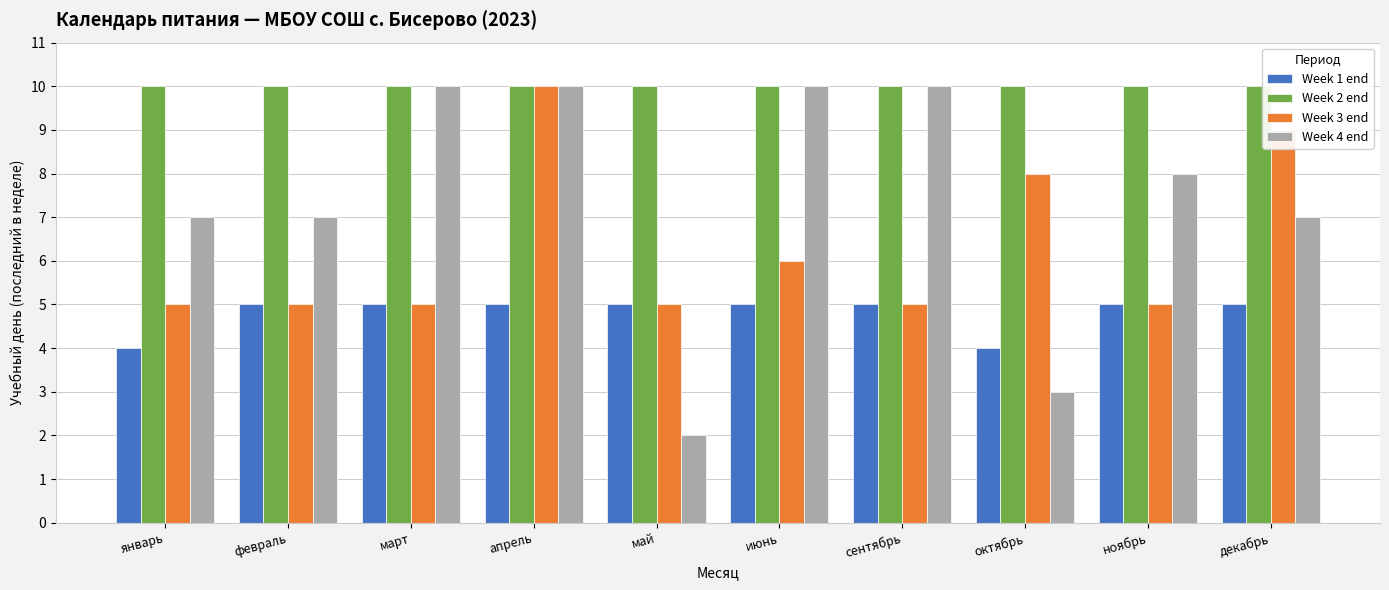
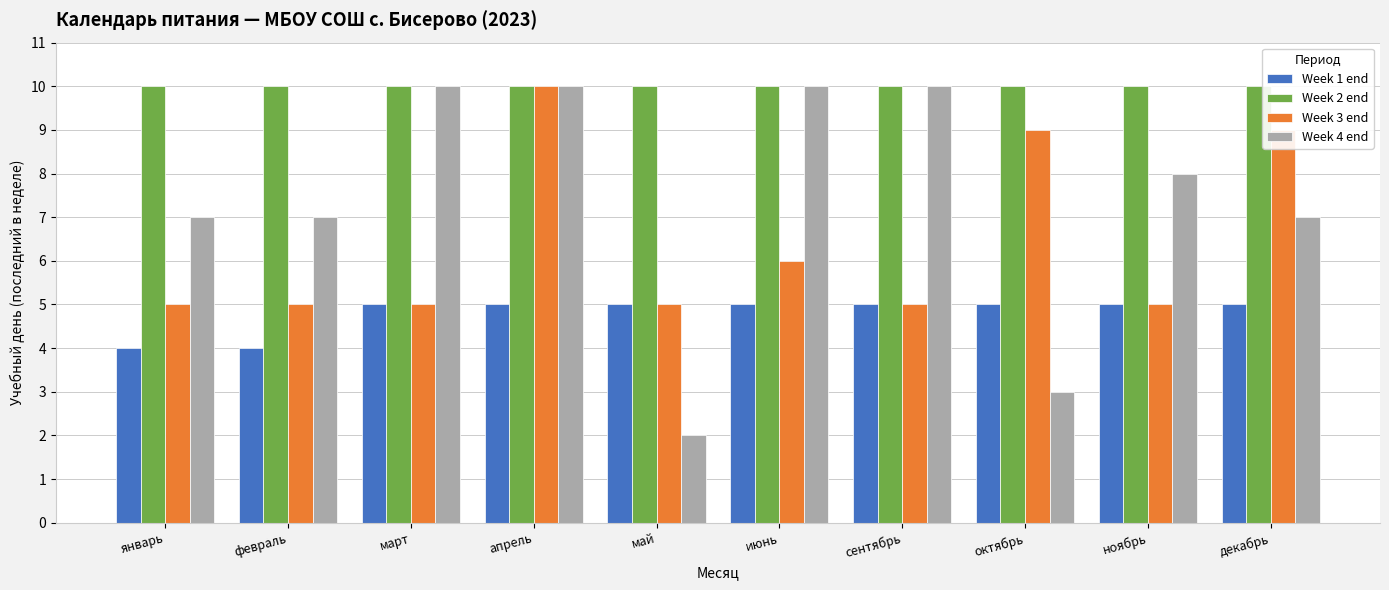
  {
    "Week 1 end": {
      "январь": 4,
-     "февраль": 5,
+     "февраль": 4,
      "март": 5,
      "апрель": 5,
      "май": 5,
      "июнь": 5,
      "сентябрь": 5,
-     "октябрь": 4,
+     "октябрь": 5,
      "ноябрь": 5,
      "декабрь": 5
    },
    "Week 2 end": {
      "январь": 10,
      "февраль": 10,
      "март": 10,
      "апрель": 10,
      "май": 10,
      "июнь": 10,
      "сентябрь": 10,
      "октябрь": 10,
      "ноябрь": 10,
      "декабрь": 10
    },
    "Week 3 end": {
      "январь": 5,
      "февраль": 5,
      "март": 5,
      "апрель": 10,
      "май": 5,
      "июнь": 6,
      "сентябрь": 5,
-     "октябрь": 8,
+     "октябрь": 9,
      "ноябрь": 5
    },
    "Week 4 end": {
      "январь": 7,
      "февраль": 7,
      "март": 10,
      "апрель": 10,
      "май": 2,
      "июнь": 10,
      "сентябрь": 10,
      "октябрь": 3,
      "ноябрь": 8,
      "декабрь": 7
    }
  }
